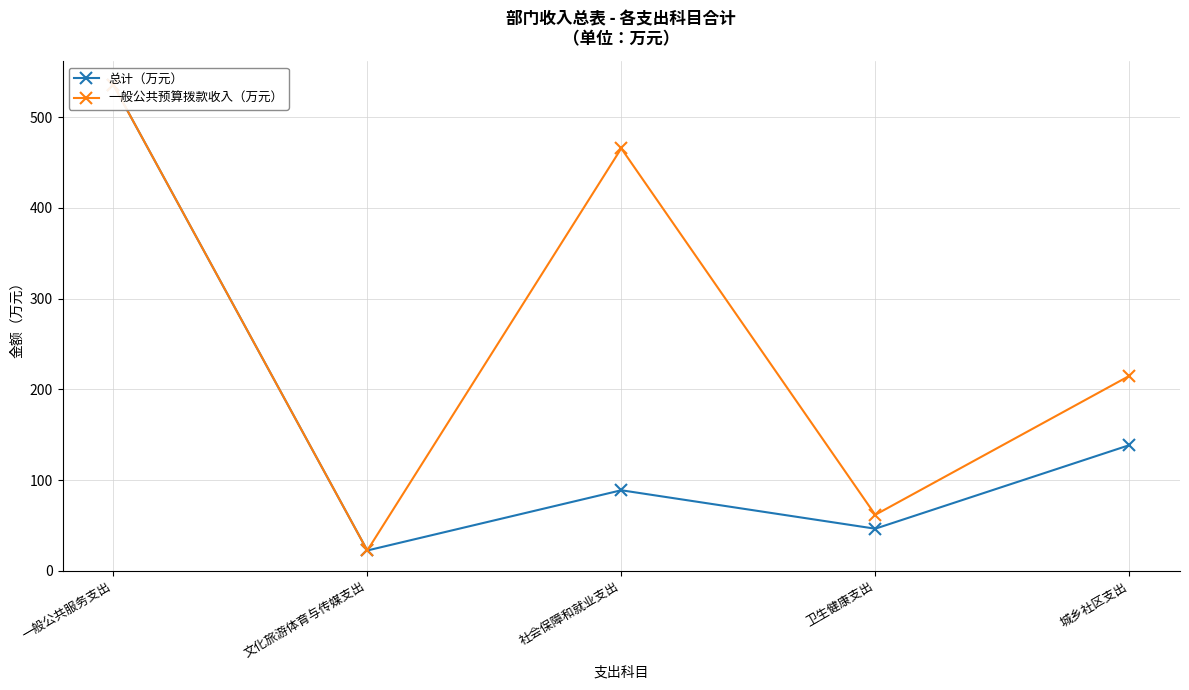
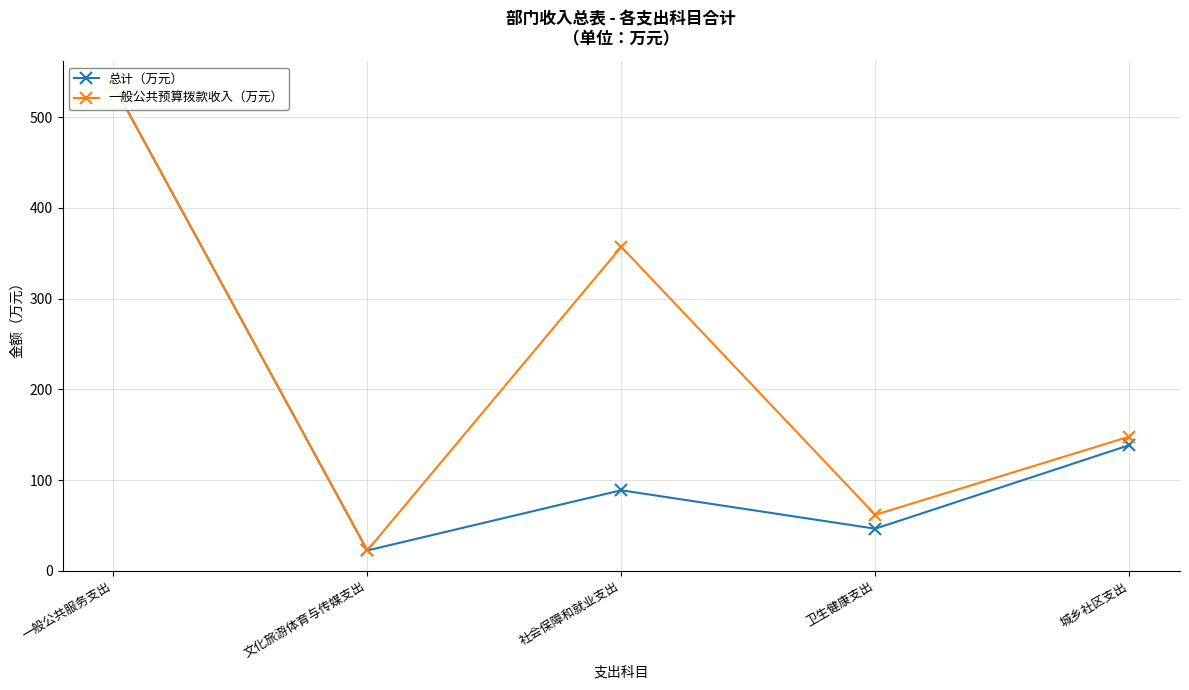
  {
    "总计（万元）": {
      "社会保障和就业支出": 90,
      "卫生健康支出": 50,
      "城乡社区支出": 140
    },
    "一般公共预算拨款收入（万元）": {
-     "社会保障和就业支出": 470,
+     "社会保障和就业支出": 360,
      "卫生健康支出": 60,
-     "城乡社区支出": 210
+     "城乡社区支出": 150
    }
  }
